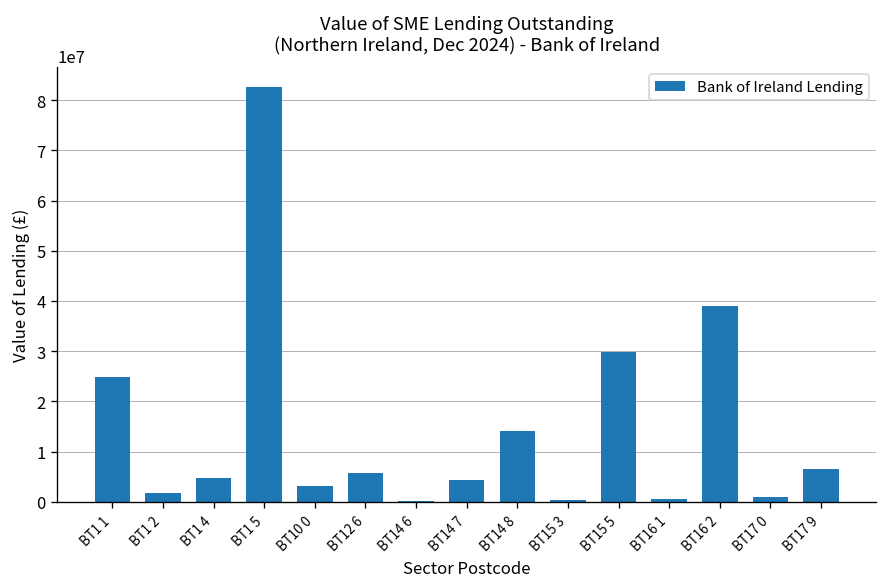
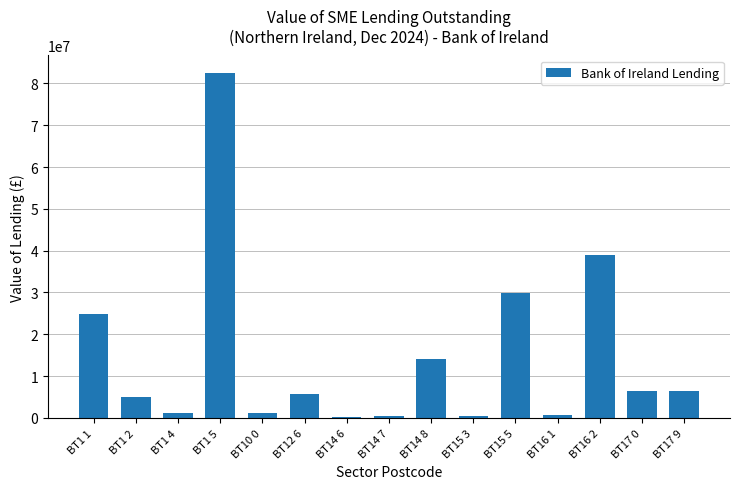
  {
    "BT1 1": 25000000,
-   "BT1 2": 2000000,
-   "BT1 4": 5000000,
+   "BT1 2": 5000000,
+   "BT1 4": 1000000,
    "BT1 5": 83000000,
-   "BT10 0": 3000000,
+   "BT10 0": 1000000,
    "BT12 6": 6000000,
-   "BT14 7": 4000000,
+   "BT14 7": 0,
    "BT14 8": 14000000,
    "BT15 5": 30000000,
    "BT16 2": 39000000,
-   "BT17 0": 1000000,
+   "BT17 0": 6000000,
    "BT17 9": 6000000
  }
